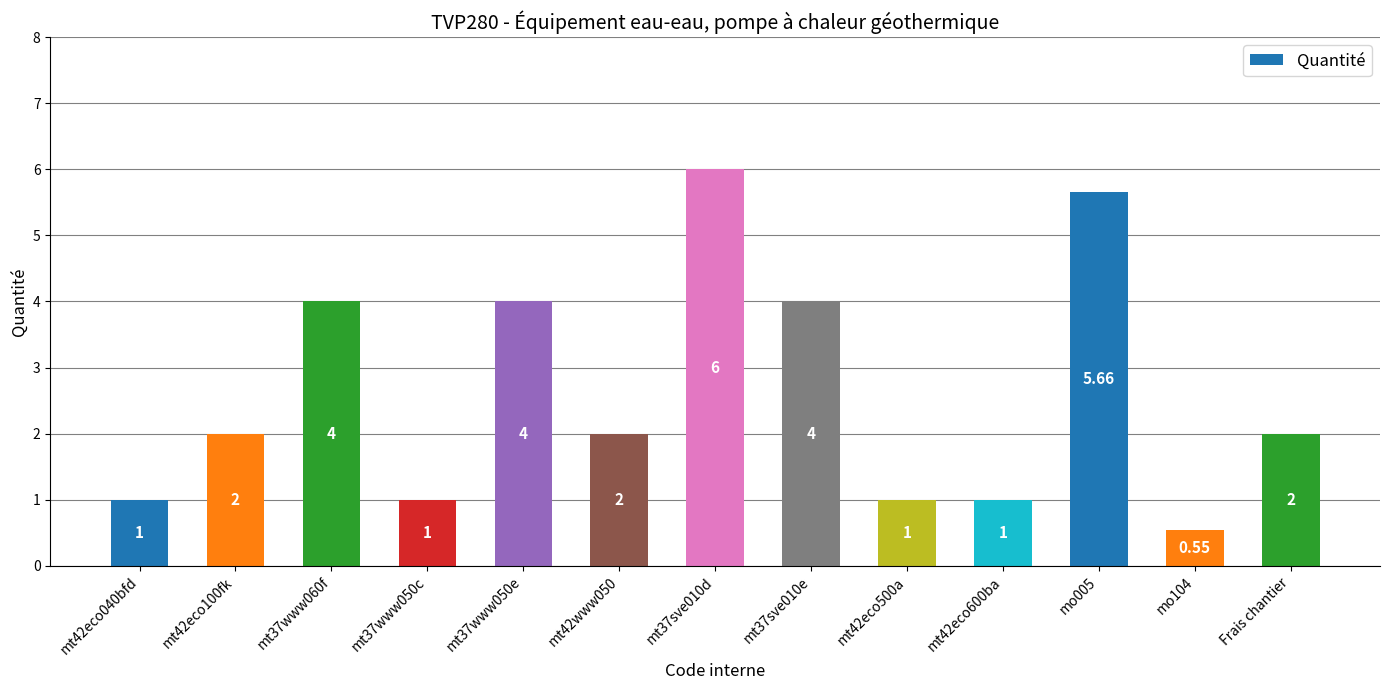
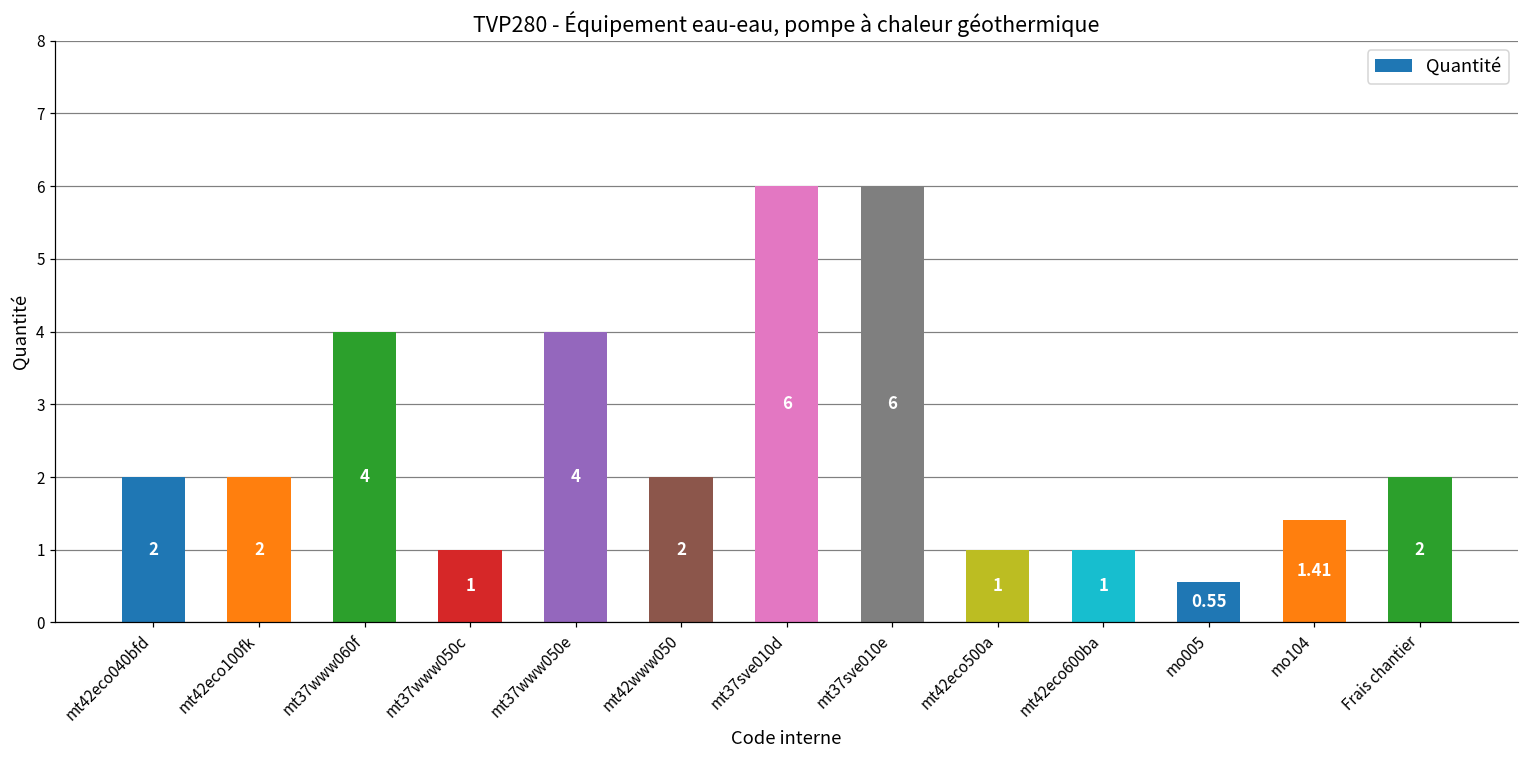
  {
-   "mt42eco040bfd": 1,
+   "mt42eco040bfd": 2,
    "mt42eco100fk": 2,
    "mt37www060f": 4,
    "mt37www050c": 1,
    "mt37www050e": 4,
    "mt42www050": 2,
    "mt37sve010d": 6,
-   "mt37sve010e": 4,
+   "mt37sve010e": 6,
    "mt42eco500a": 1,
    "mt42eco600ba": 1,
-   "mo005": 5.66,
-   "mo104": 0.55,
+   "mo005": 0.55,
+   "mo104": 1.41,
    "Frais chantier": 2
  }
